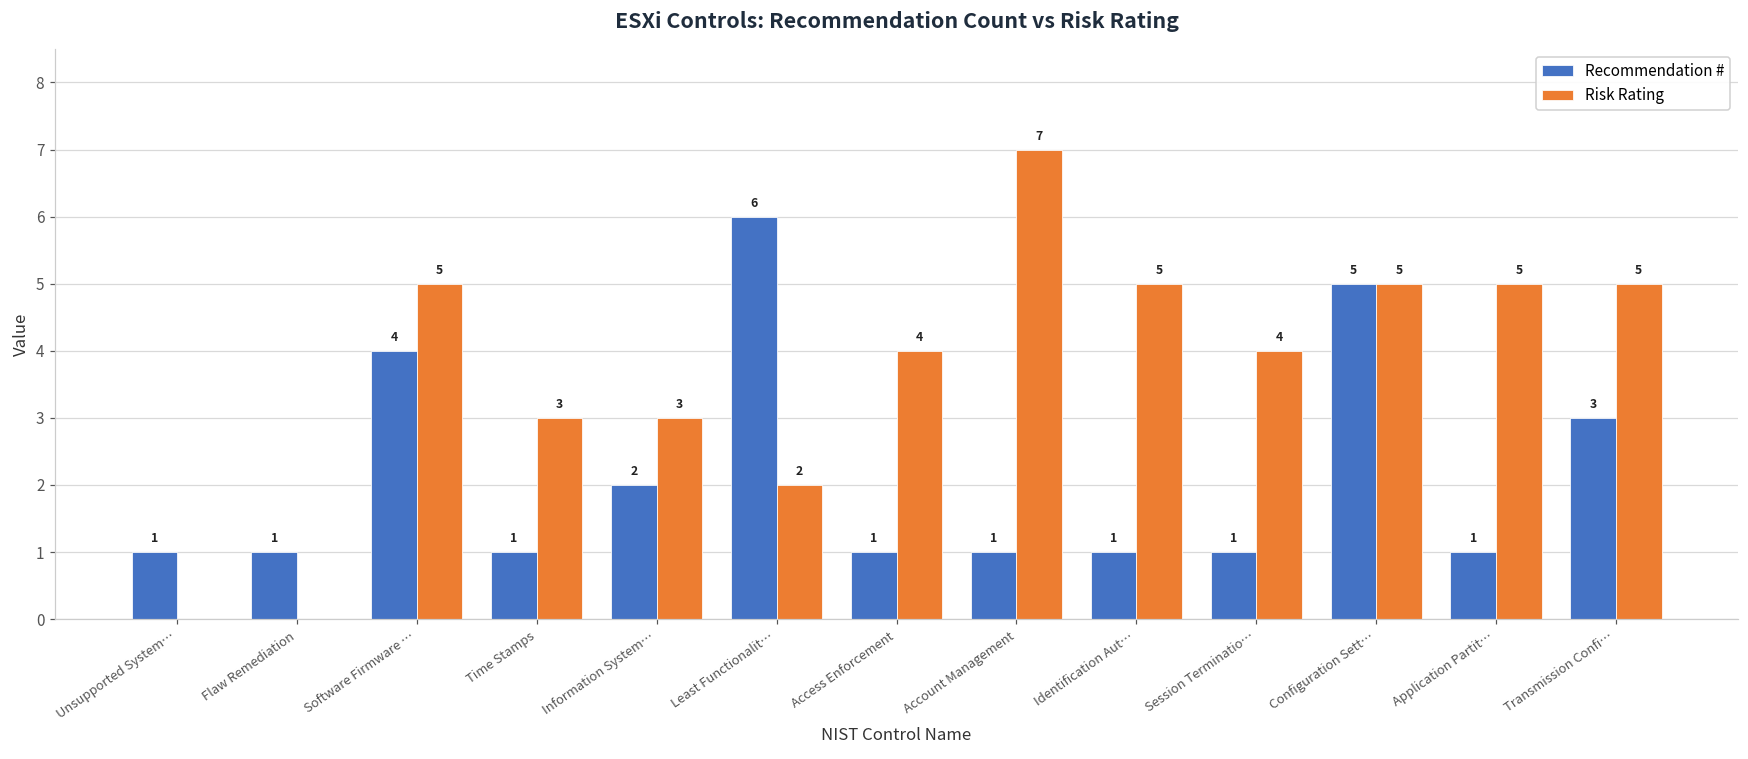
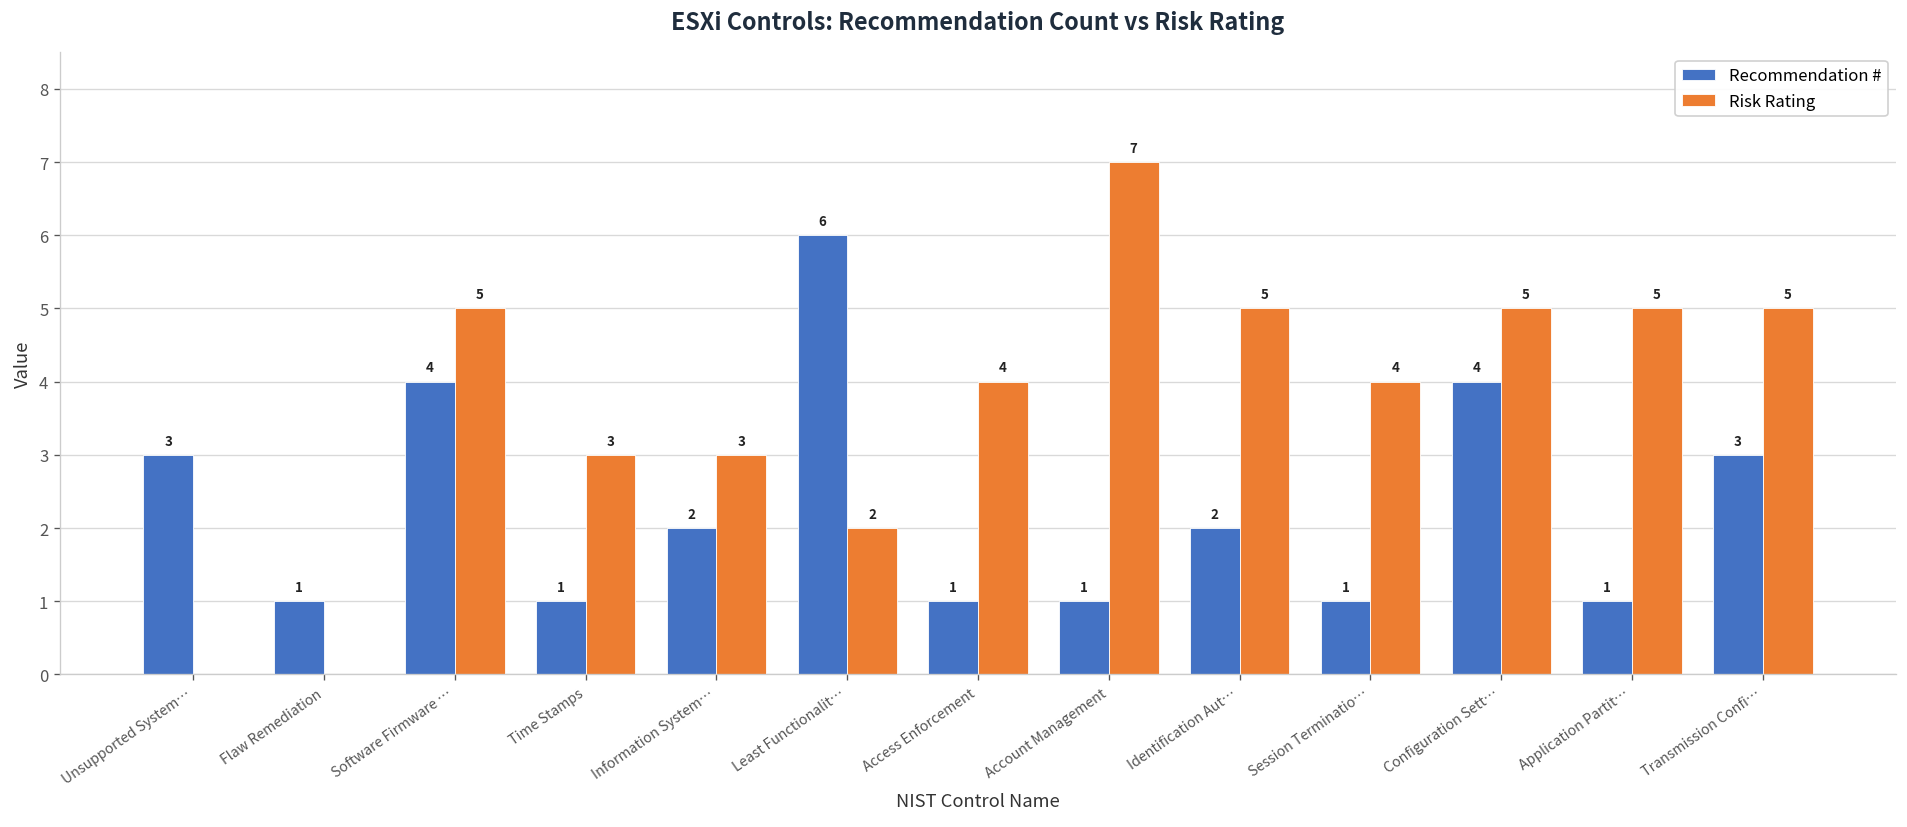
  {
    "Recommendation #": {
-     "Unsupported System…": 1,
+     "Unsupported System…": 3,
      "Flaw Remediation": 1,
      "Software Firmware …": 4,
      "Time Stamps": 1,
      "Information System…": 2,
      "Least Functionalit…": 6,
      "Access Enforcement": 1,
      "Account Management": 1,
-     "Identification Aut…": 1,
+     "Identification Aut…": 2,
      "Session Terminatio…": 1,
-     "Configuration Sett…": 5,
+     "Configuration Sett…": 4,
      "Application Partit…": 1,
      "Transmission Confi…": 3
    },
    "Risk Rating": {
      "Software Firmware …": 5,
      "Time Stamps": 3,
      "Information System…": 3,
      "Least Functionalit…": 2,
      "Access Enforcement": 4,
      "Account Management": 7,
      "Identification Aut…": 5,
      "Session Terminatio…": 4,
      "Configuration Sett…": 5,
      "Application Partit…": 5,
      "Transmission Confi…": 5
    }
  }
